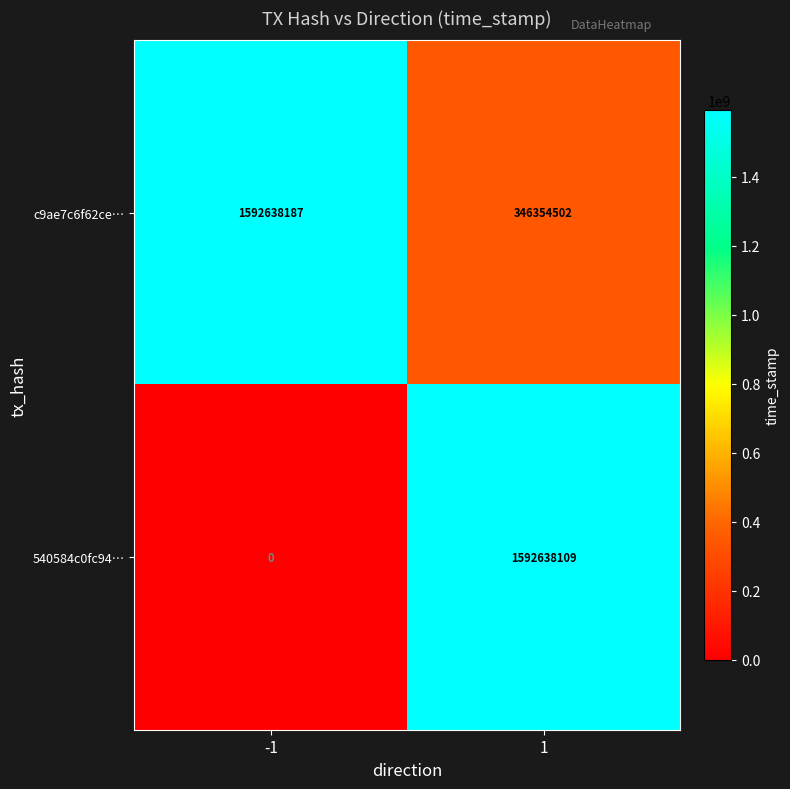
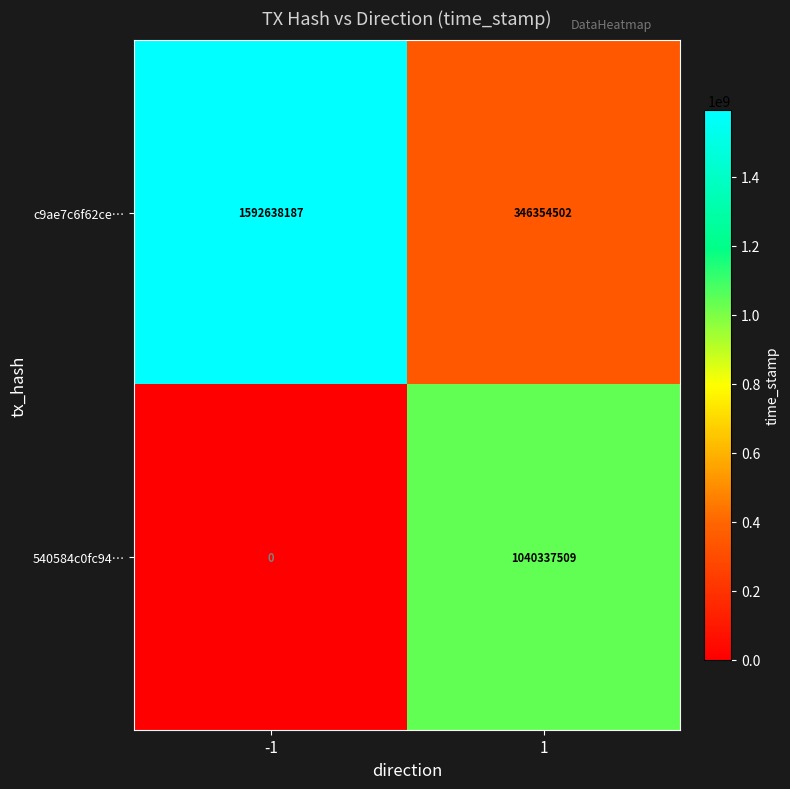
  {
    "c9ae7c6f62ce…": {
      "-1": 1592638187,
      "1": 346354502
    },
    "540584c0fc94…": {
      "-1": 0,
-     "1": 1592638109
+     "1": 1040337509
    }
  }
